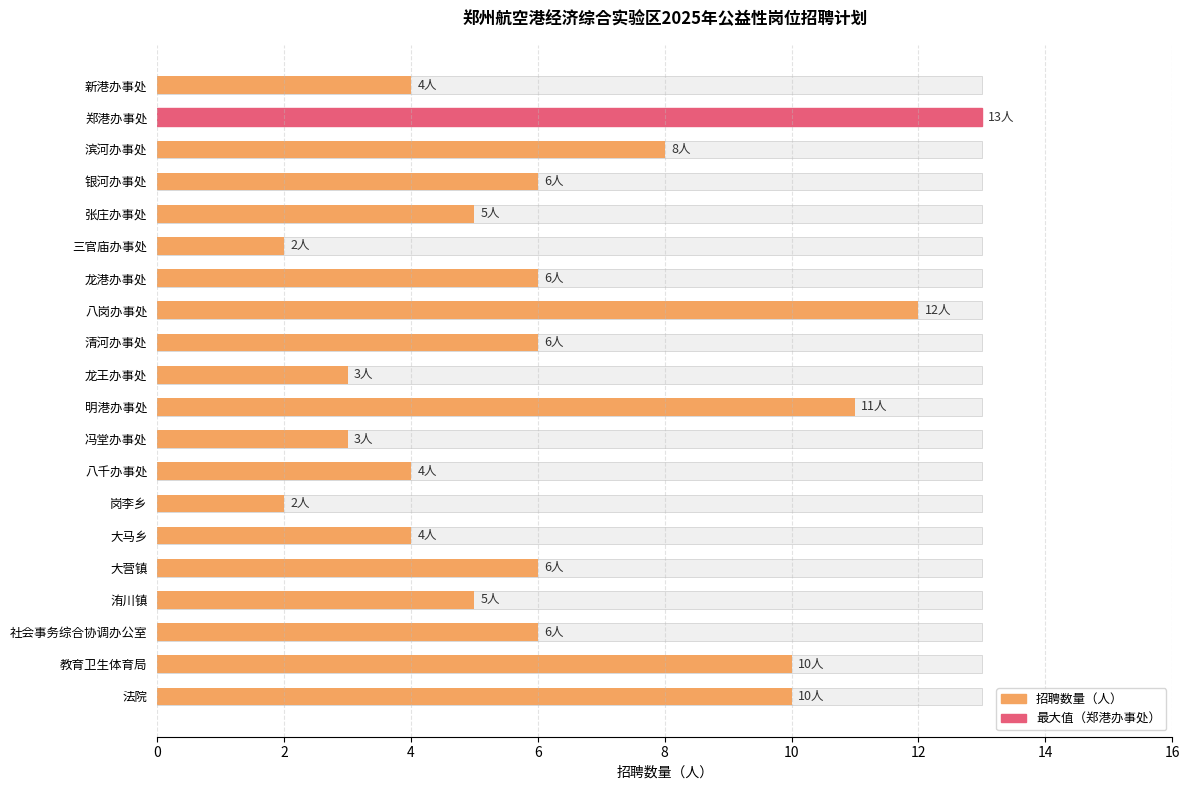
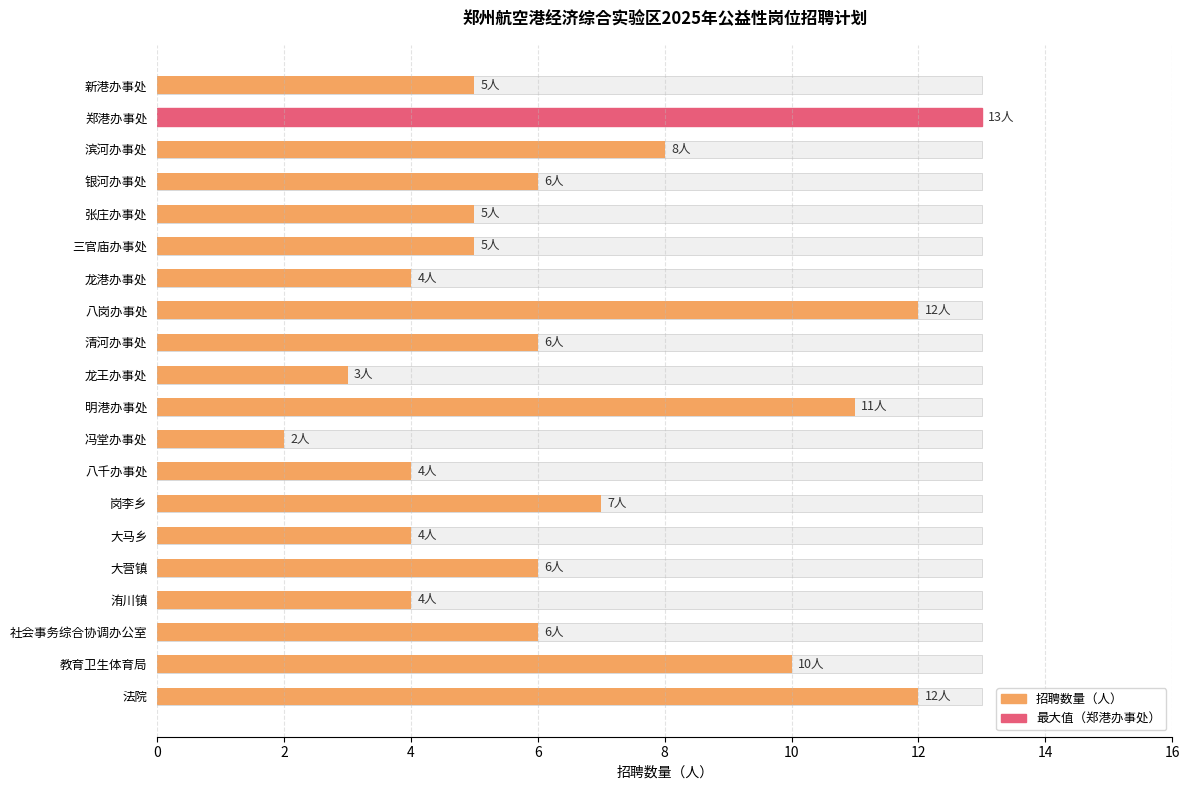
  {
    "招聘数量（人）": {
-     "新港办事处": "4人",
+     "新港办事处": "5人",
      "郑港办事处": "13人",
-     "三官庙办事处": "2人",
-     "龙港办事处": "6人",
-     "冯堂办事处": "3人",
-     "岗李乡": "2人",
-     "洧川镇": "5人",
-     "法院": "10人"
+     "三官庙办事处": "5人",
+     "龙港办事处": "4人",
+     "冯堂办事处": "2人",
+     "岗李乡": "7人",
+     "洧川镇": "4人",
+     "法院": "12人"
    }
  }
